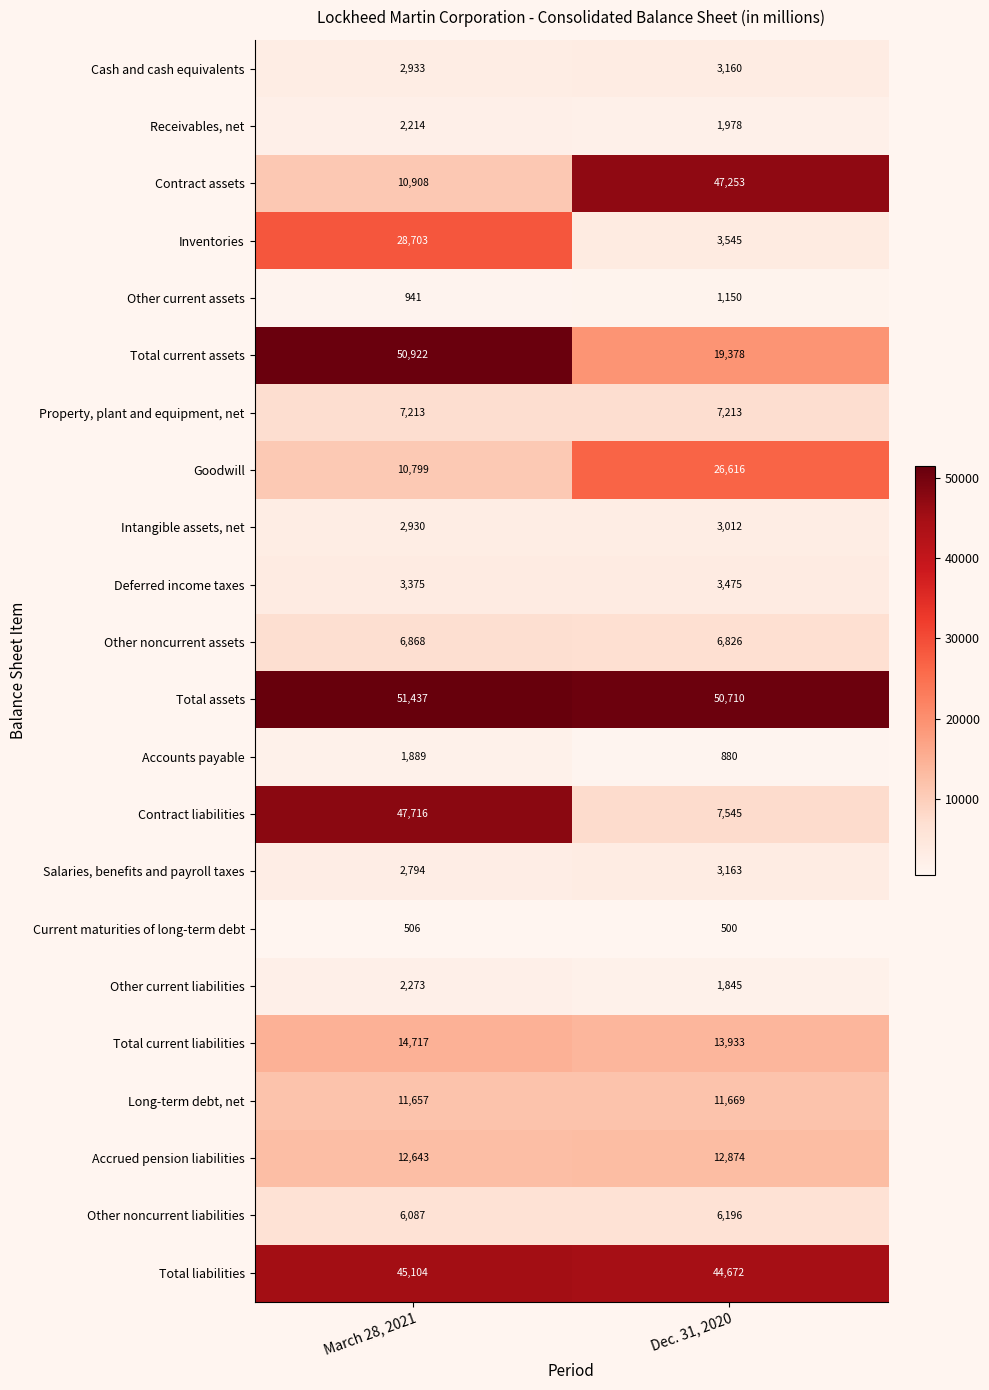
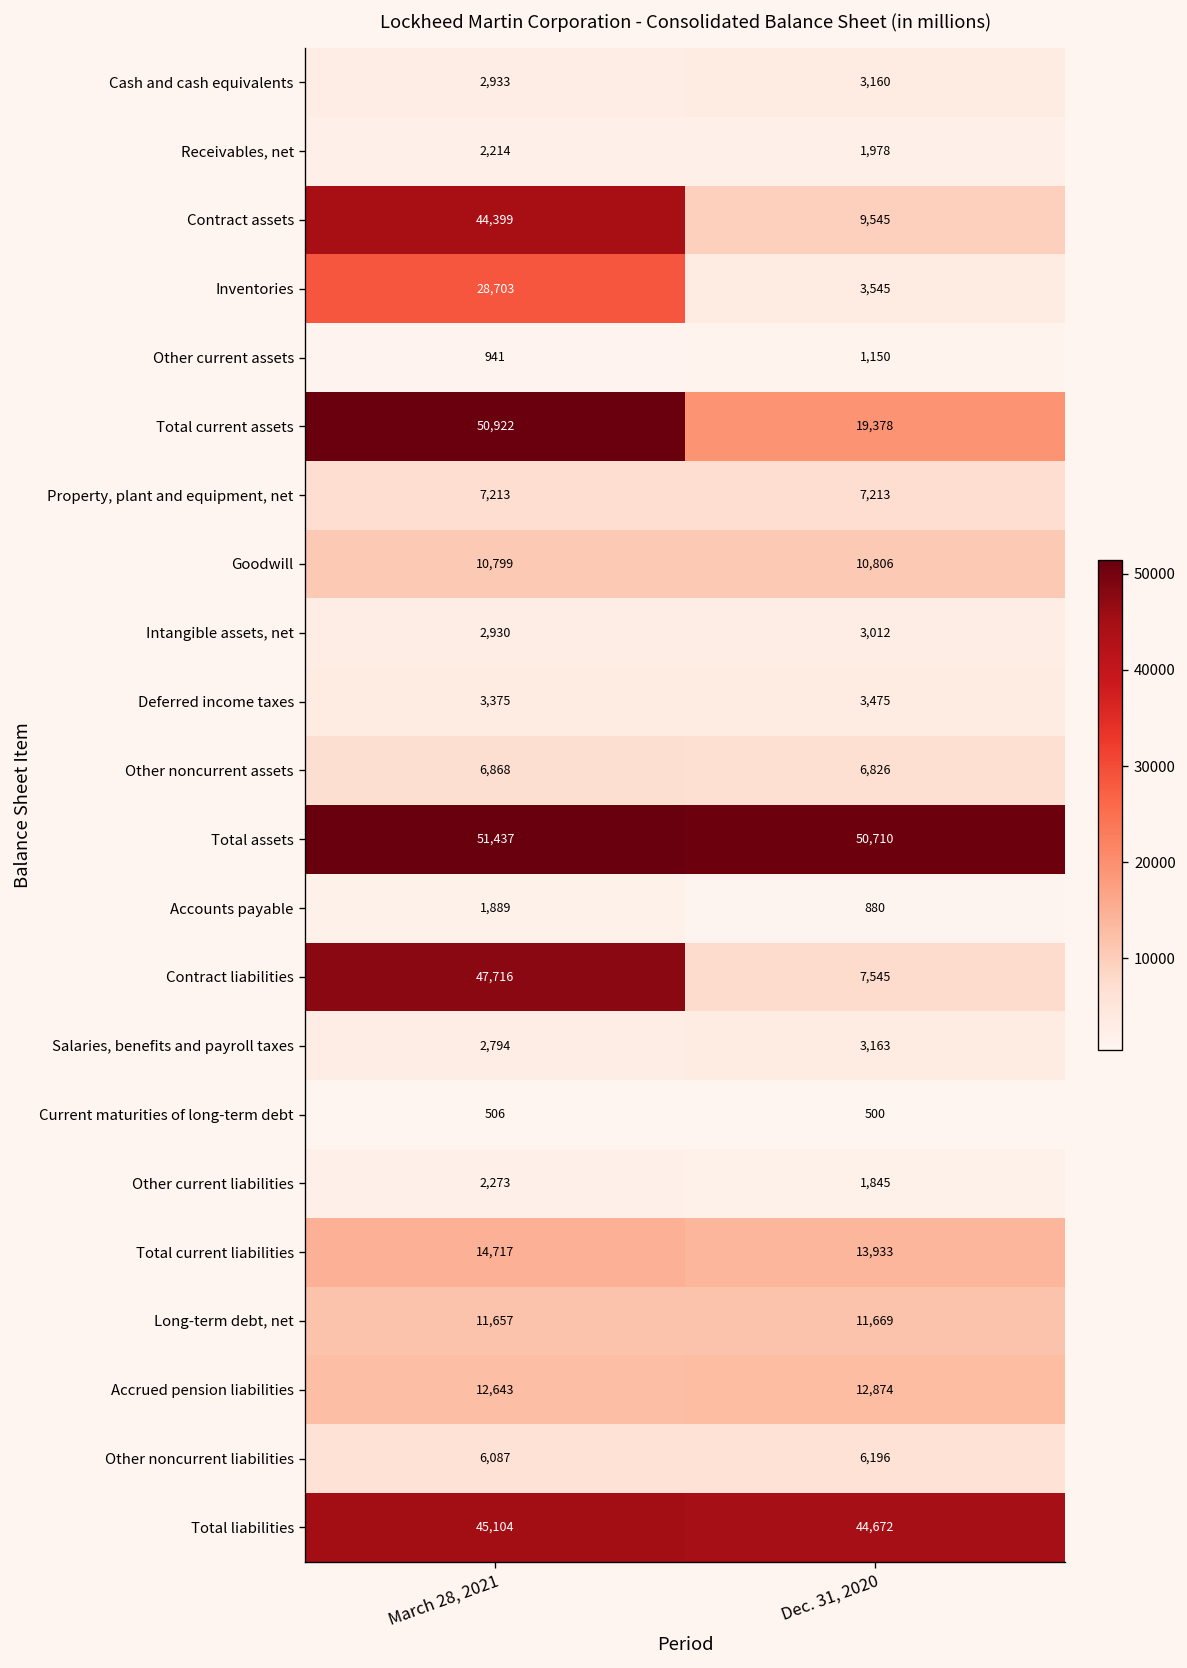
  {
    "Cash and cash equivalents": {
      "March 28, 2021": "2,933",
      "Dec. 31, 2020": "3,160"
    },
    "Receivables, net": {
      "March 28, 2021": "2,214",
      "Dec. 31, 2020": "1,978"
    },
    "Contract assets": {
-     "March 28, 2021": "10,908",
-     "Dec. 31, 2020": "47,253"
+     "March 28, 2021": "44,399",
+     "Dec. 31, 2020": "9,545"
    },
    "Inventories": {
      "March 28, 2021": "28,703",
      "Dec. 31, 2020": "3,545"
    },
    "Other current assets": {
      "March 28, 2021": "941",
      "Dec. 31, 2020": "1,150"
    },
    "Total current assets": {
      "March 28, 2021": "50,922",
      "Dec. 31, 2020": "19,378"
    },
    "Property, plant and equipment, net": {
      "March 28, 2021": "7,213",
      "Dec. 31, 2020": "7,213"
    },
    "Goodwill": {
      "March 28, 2021": "10,799",
-     "Dec. 31, 2020": "26,616"
+     "Dec. 31, 2020": "10,806"
    },
    "Intangible assets, net": {
      "March 28, 2021": "2,930",
      "Dec. 31, 2020": "3,012"
    },
    "Deferred income taxes": {
      "March 28, 2021": "3,375",
      "Dec. 31, 2020": "3,475"
    },
    "Other noncurrent assets": {
      "March 28, 2021": "6,868",
      "Dec. 31, 2020": "6,826"
    },
    "Total assets": {
      "March 28, 2021": "51,437",
      "Dec. 31, 2020": "50,710"
    },
    "Accounts payable": {
      "March 28, 2021": "1,889",
      "Dec. 31, 2020": "880"
    },
    "Contract liabilities": {
      "March 28, 2021": "47,716",
      "Dec. 31, 2020": "7,545"
    },
    "Salaries, benefits and payroll taxes": {
      "March 28, 2021": "2,794",
      "Dec. 31, 2020": "3,163"
    },
    "Current maturities of long-term debt": {
      "March 28, 2021": "506",
      "Dec. 31, 2020": "500"
    },
    "Other current liabilities": {
      "March 28, 2021": "2,273",
      "Dec. 31, 2020": "1,845"
    },
    "Total current liabilities": {
      "March 28, 2021": "14,717",
      "Dec. 31, 2020": "13,933"
    },
    "Long-term debt, net": {
      "March 28, 2021": "11,657",
      "Dec. 31, 2020": "11,669"
    },
    "Accrued pension liabilities": {
      "March 28, 2021": "12,643",
      "Dec. 31, 2020": "12,874"
    },
    "Other noncurrent liabilities": {
      "March 28, 2021": "6,087",
      "Dec. 31, 2020": "6,196"
    },
    "Total liabilities": {
      "March 28, 2021": "45,104",
      "Dec. 31, 2020": "44,672"
    }
  }
